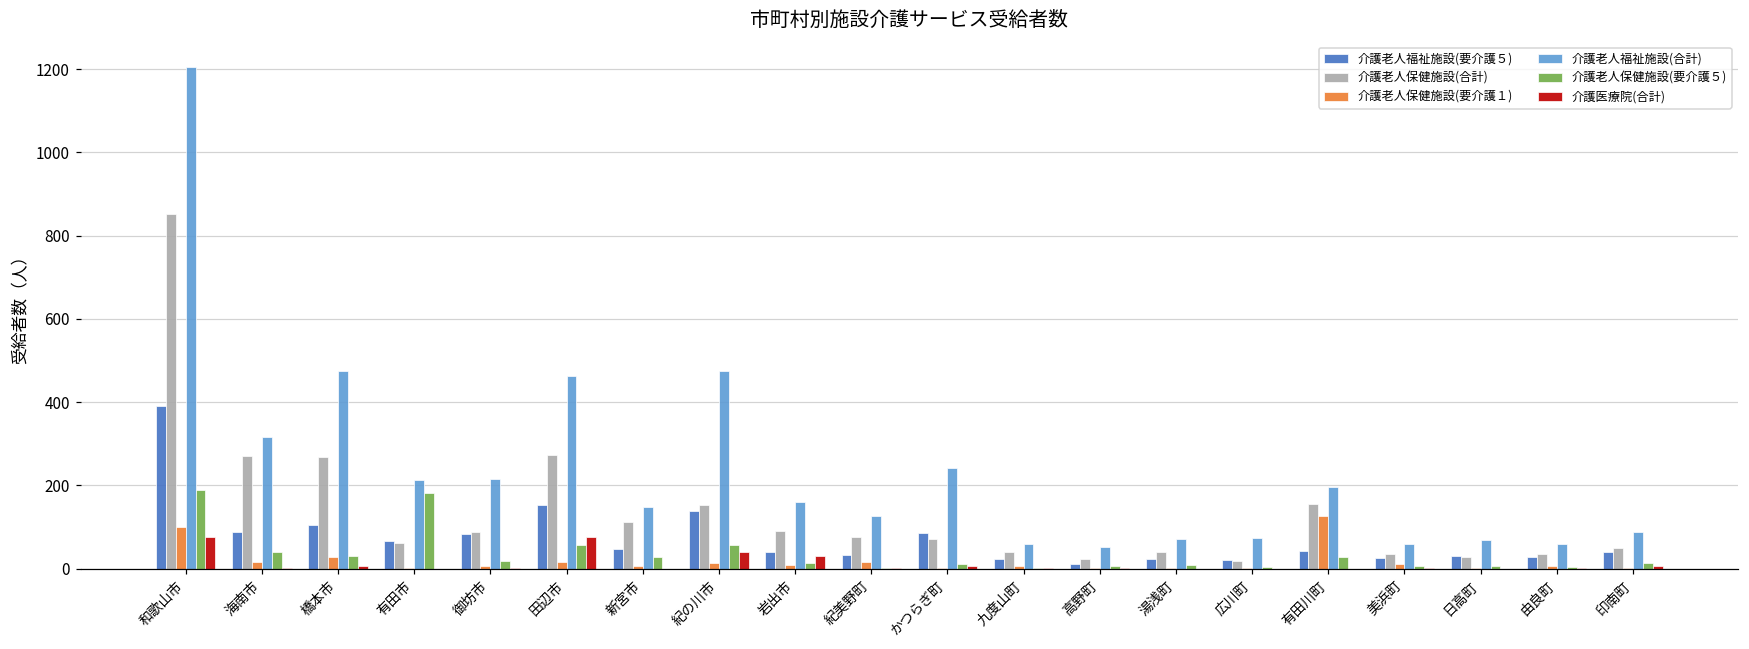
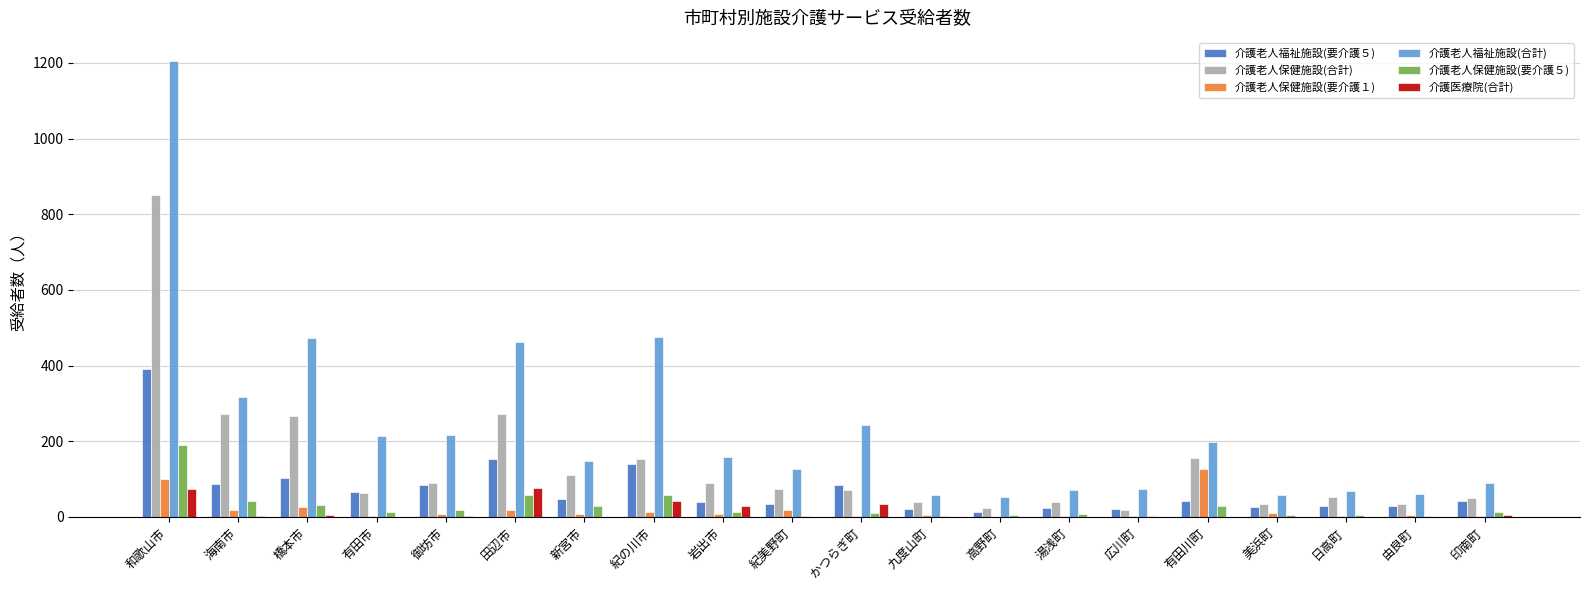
  {
    "介護老人保健施設(合計)": {
      "和歌山市": 850,
      "海南市": 270,
      "橋本市": 270,
      "有田市": 60,
      "御坊市": 90,
      "田辺市": 270,
      "新宮市": 110,
      "紀の川市": 150,
      "岩出市": 90,
      "紀美野町": 80,
      "かつらぎ町": 70,
      "九度山町": 40,
      "高野町": 20,
      "湯浅町": 40,
      "広川町": 20,
      "有田川町": 160,
      "美浜町": 30,
-     "日高町": 30,
+     "日高町": 50,
      "由良町": 40,
      "印南町": 50
    },
    "介護老人保健施設(要介護１)": {
      "和歌山市": 100,
      "海南市": 20,
      "橋本市": 30,
      "御坊市": 10,
      "田辺市": 20,
      "新宮市": 10,
      "紀の川市": 10,
      "岩出市": 10,
      "紀美野町": 20,
      "有田川町": 130,
      "美浜町": 10
    },
    "介護老人保健施設(要介護５)": {
      "和歌山市": 190,
      "海南市": 40,
      "橋本市": 30,
-     "有田市": 180,
+     "有田市": 10,
      "御坊市": 20,
      "田辺市": 60,
      "新宮市": 30,
      "紀の川市": 60,
      "岩出市": 10,
      "かつらぎ町": 10,
      "湯浅町": 10,
      "有田川町": 30,
      "印南町": 10
    },
    "介護医療院(合計)": {
      "和歌山市": 80,
      "有田市": 0,
      "田辺市": 80,
      "新宮市": 0,
      "紀の川市": 40,
      "岩出市": 30,
-     "かつらぎ町": 10,
+     "かつらぎ町": 40,
      "湯浅町": 0,
      "広川町": 0,
      "有田川町": 0,
      "日高町": 0
    }
  }
